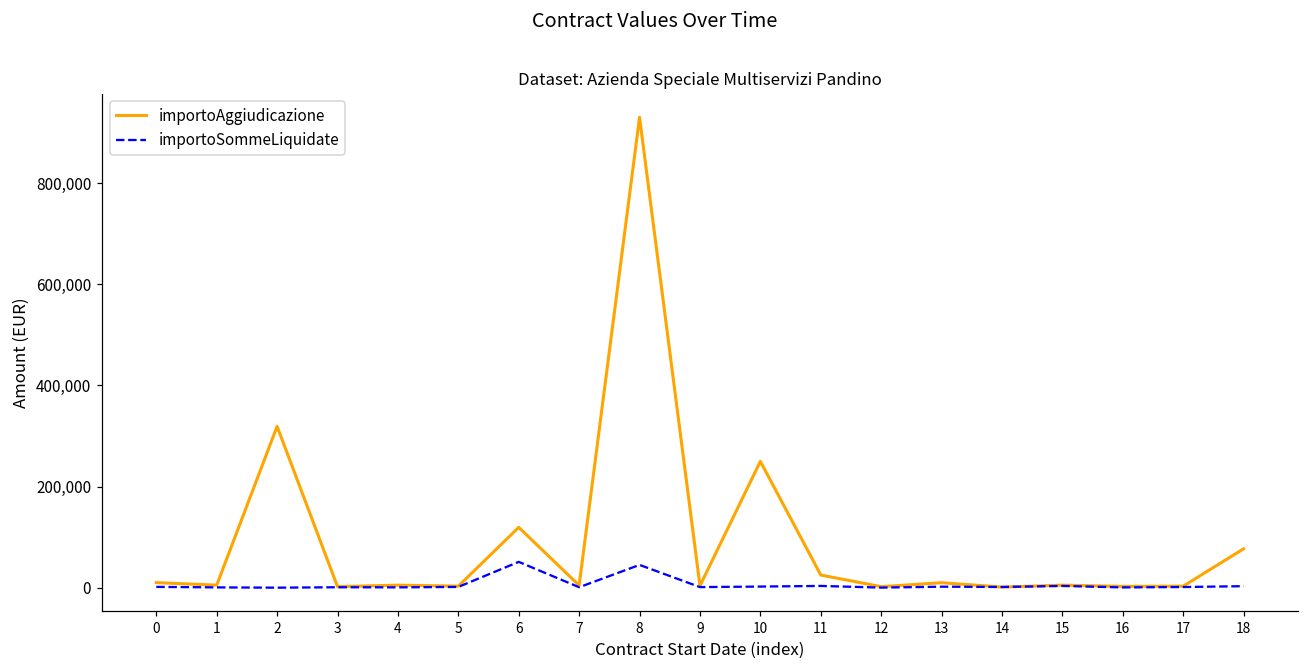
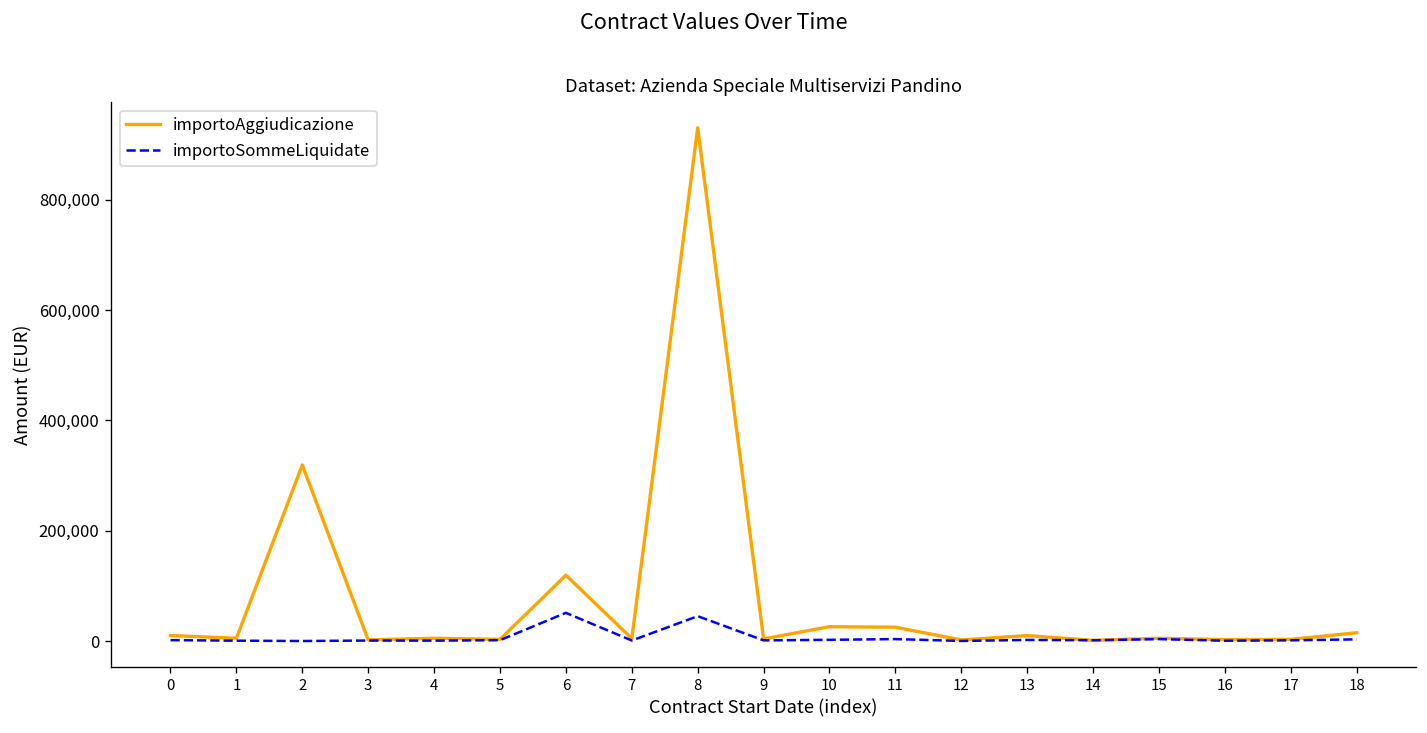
  {
    "importoAggiudicazione": {
      "0": "10,000",
      "2": "320,000",
      "6": "120,000",
      "8": "930,000",
-     "10": "250,000",
+     "10": "30,000",
      "11": "30,000",
      "13": "10,000",
-     "18": "80,000"
+     "18": "20,000"
    },
    "importoSommeLiquidate": {
      "0": "0",
      "2": "0",
      "6": "50,000",
      "8": "50,000",
      "10": "0",
      "11": "0",
      "13": "0",
      "18": "0"
    }
  }
